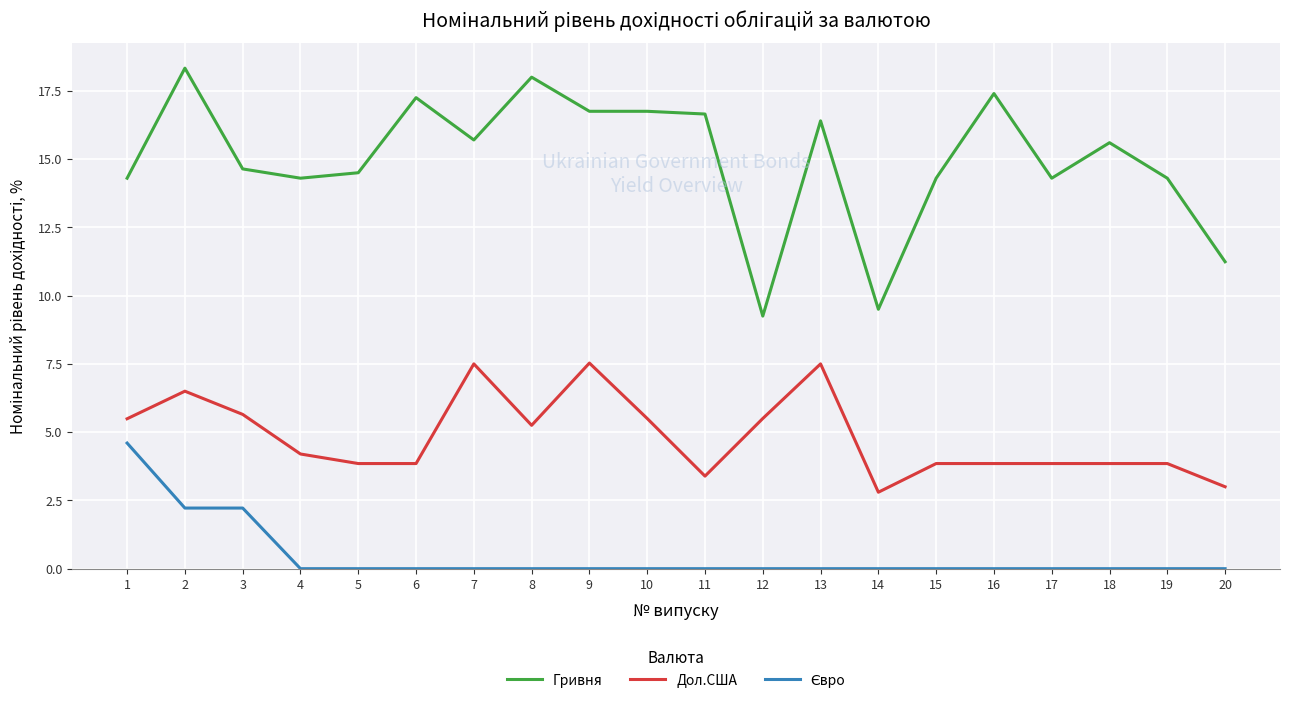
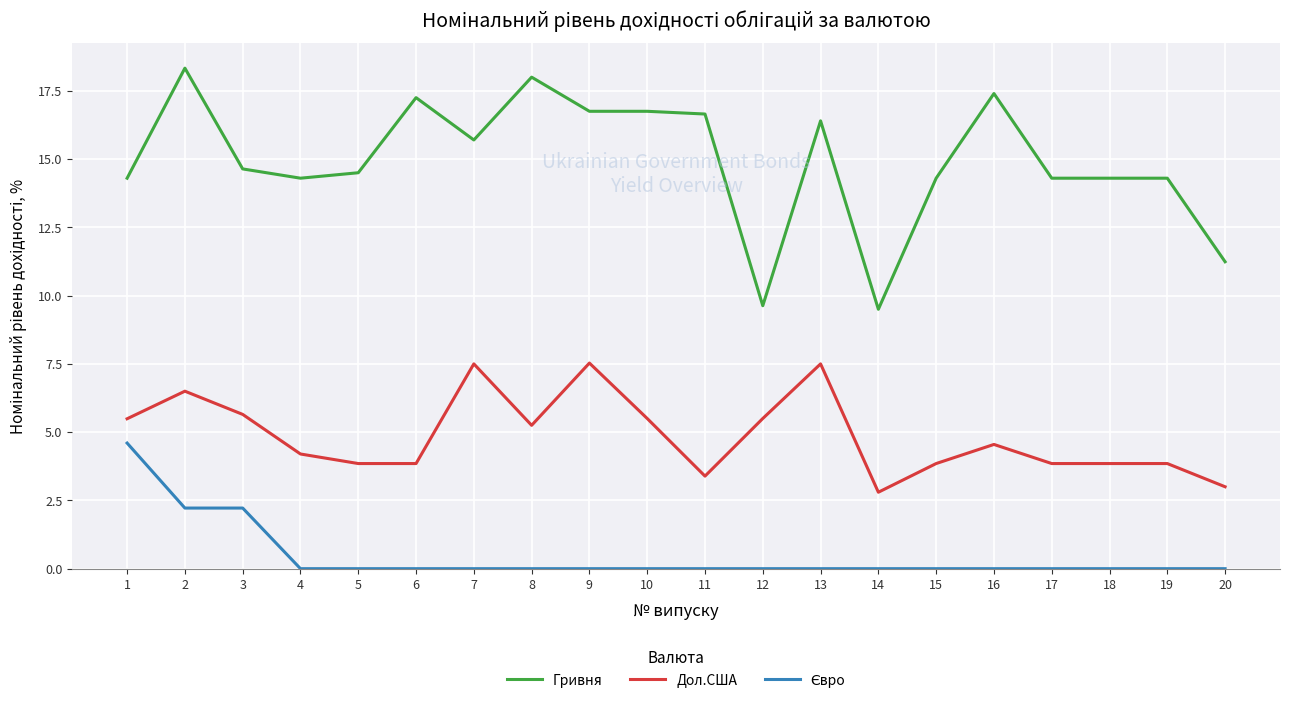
  {
    "Гривня": {
      "1": 14.3,
      "2": 18.3,
      "3": 14.6,
      "4": 14.3,
      "5": 14.5,
      "6": 17.3,
      "7": 15.7,
      "8": 18.0,
      "9": 16.8,
      "10": 16.8,
      "11": 16.7,
-     "12": 9.3,
+     "12": 9.6,
      "13": 16.4,
      "14": 9.5,
      "15": 14.3,
      "16": 17.4,
      "17": 14.3,
-     "18": 15.6,
+     "18": 14.3,
      "19": 14.3,
      "20": 11.2
    },
    "Дол.США": {
      "1": 5.5,
      "2": 6.5,
      "3": 5.7,
      "4": 4.2,
      "5": 3.9,
      "6": 3.9,
      "7": 7.5,
      "8": 5.3,
      "9": 7.5,
      "10": 5.5,
      "11": 3.4,
      "12": 5.5,
      "13": 7.5,
      "14": 2.8,
      "15": 3.9,
-     "16": 3.9,
+     "16": 4.6,
      "17": 3.9,
      "18": 3.9,
      "19": 3.9,
      "20": 3.0
    },
    "Євро": {
      "1": 4.6,
      "2": 2.2,
      "3": 2.2,
      "4": 0.0,
      "5": 0.0,
      "6": 0.0,
      "7": 0.0,
      "8": 0.0,
      "9": 0.0,
      "10": 0.0,
      "11": 0.0,
      "12": 0.0,
      "13": 0.0,
      "14": 0.0,
      "15": 0.0,
      "16": 0.0,
      "17": 0.0,
      "18": 0.0,
      "19": 0.0,
      "20": 0.0
    }
  }
